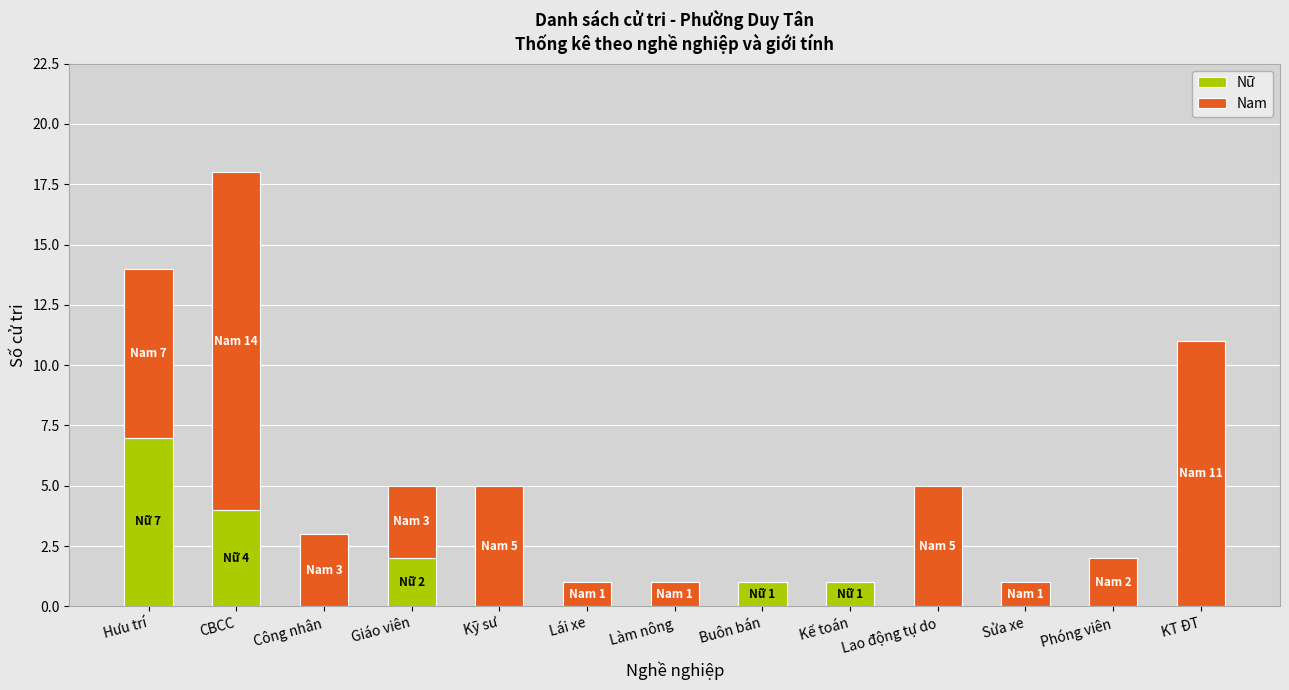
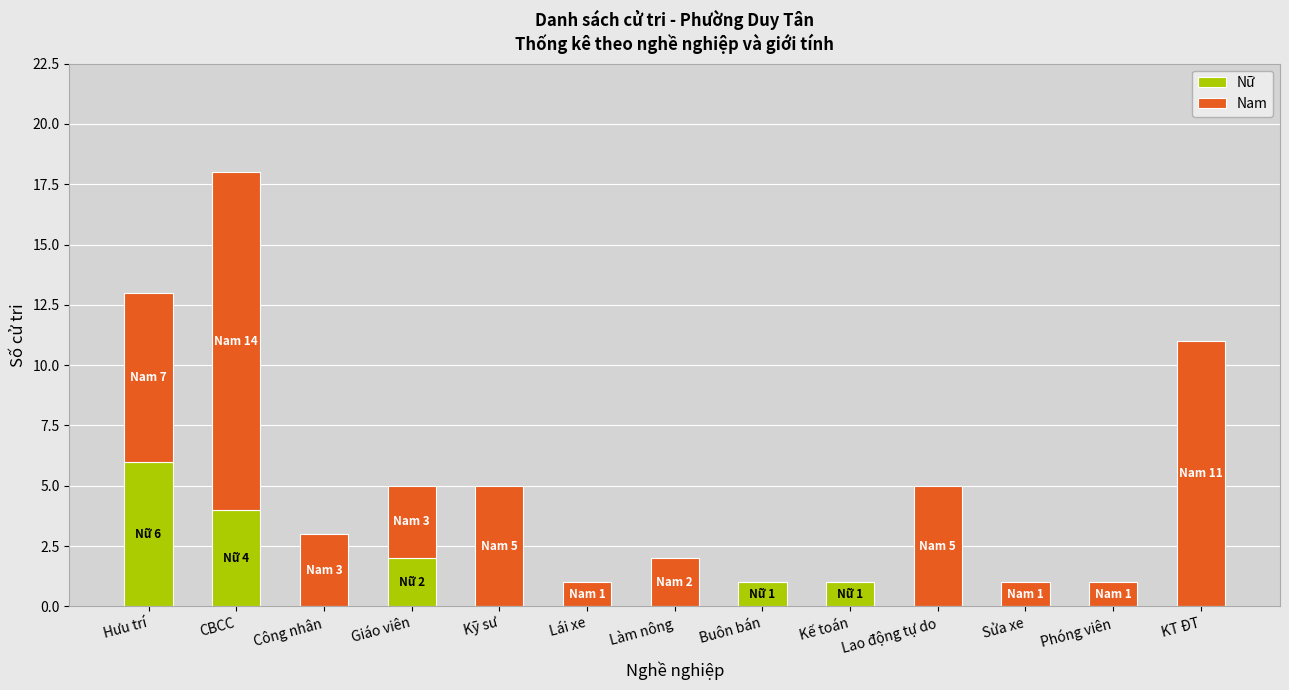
  {
    "Nữ": {
-     "Hưu trí": 7,
+     "Hưu trí": 6,
      "CBCC": 4,
      "Giáo viên": 2,
      "Buôn bán": 1,
      "Kế toán": 1
    },
    "Nam": {
      "Hưu trí": 7,
      "CBCC": 14,
      "Công nhân": 3,
      "Giáo viên": 3,
      "Kỹ sư": 5,
      "Lái xe": 1,
-     "Làm nông": 1,
+     "Làm nông": 2,
      "Lao động tự do": 5,
      "Sửa xe": 1,
-     "Phóng viên": 2,
+     "Phóng viên": 1,
      "KT ĐT": 11
    }
  }
